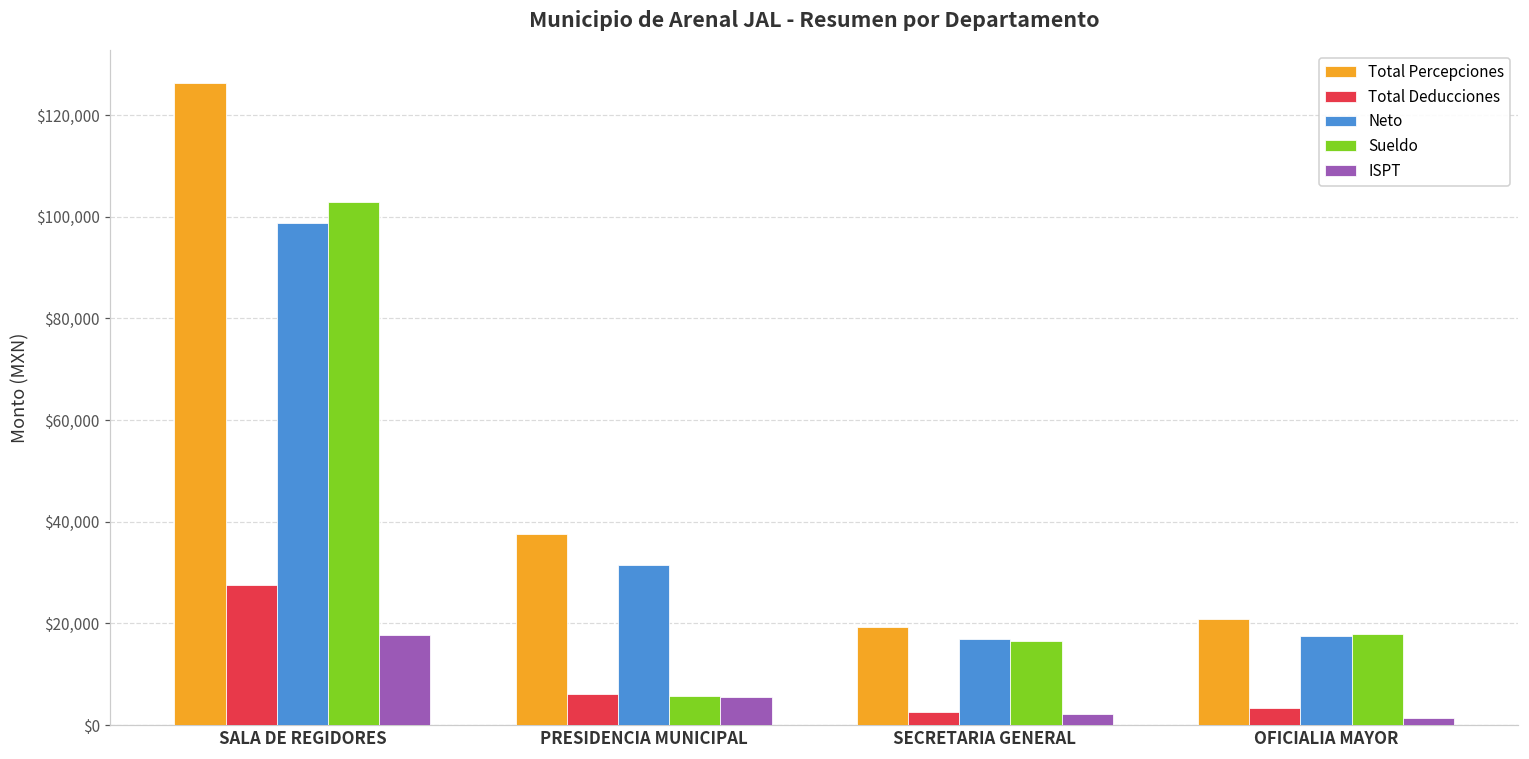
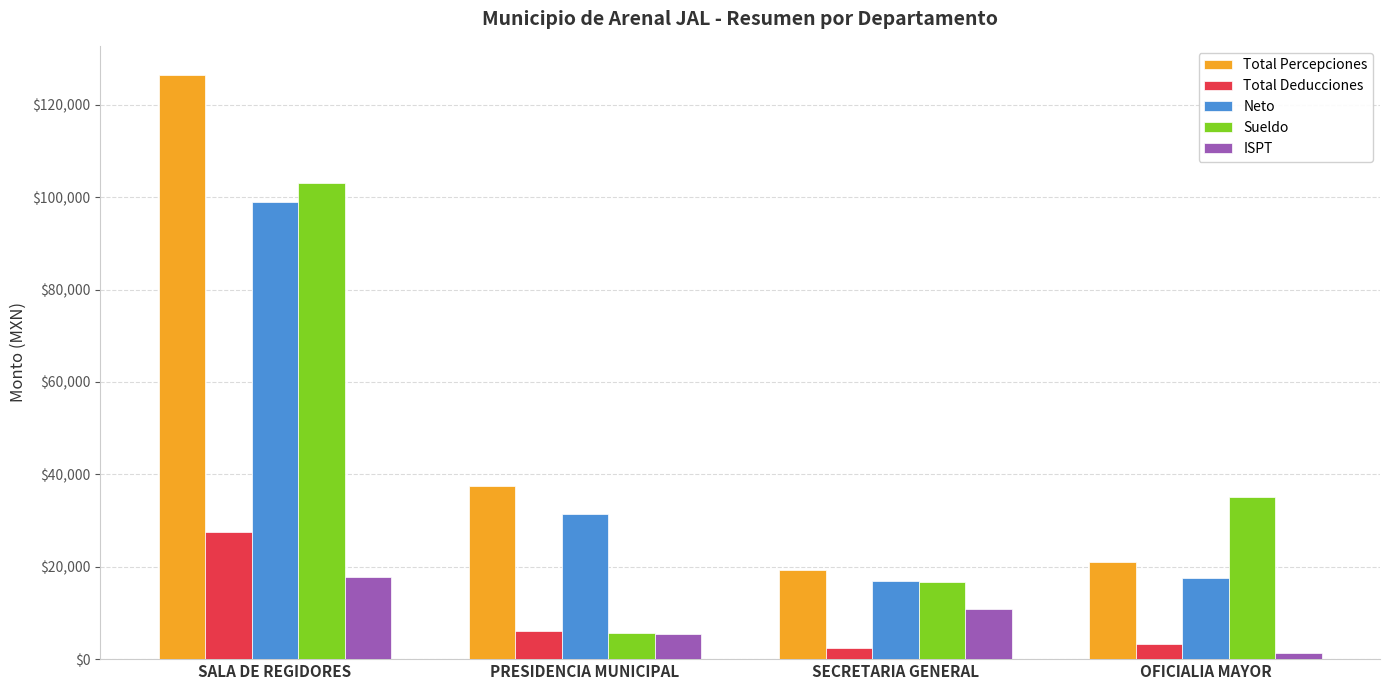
  {
    "Total Percepciones": {
      "SALA DE REGIDORES": "$126,000",
      "PRESIDENCIA MUNICIPAL": "$38,000",
      "SECRETARIA GENERAL": "$19,000",
      "OFICIALIA MAYOR": "$21,000"
    },
    "Total Deducciones": {
      "SALA DE REGIDORES": "$28,000",
      "PRESIDENCIA MUNICIPAL": "$6,000",
      "SECRETARIA GENERAL": "$2,000",
      "OFICIALIA MAYOR": "$3,000"
    },
    "Neto": {
      "SALA DE REGIDORES": "$99,000",
      "PRESIDENCIA MUNICIPAL": "$31,000",
      "SECRETARIA GENERAL": "$17,000",
      "OFICIALIA MAYOR": "$18,000"
    },
    "Sueldo": {
      "SALA DE REGIDORES": "$103,000",
      "PRESIDENCIA MUNICIPAL": "$6,000",
      "SECRETARIA GENERAL": "$17,000",
-     "OFICIALIA MAYOR": "$18,000"
+     "OFICIALIA MAYOR": "$35,000"
    },
    "ISPT": {
      "SALA DE REGIDORES": "$18,000",
      "PRESIDENCIA MUNICIPAL": "$6,000",
-     "SECRETARIA GENERAL": "$2,000",
+     "SECRETARIA GENERAL": "$11,000",
      "OFICIALIA MAYOR": "$1,000"
    }
  }
